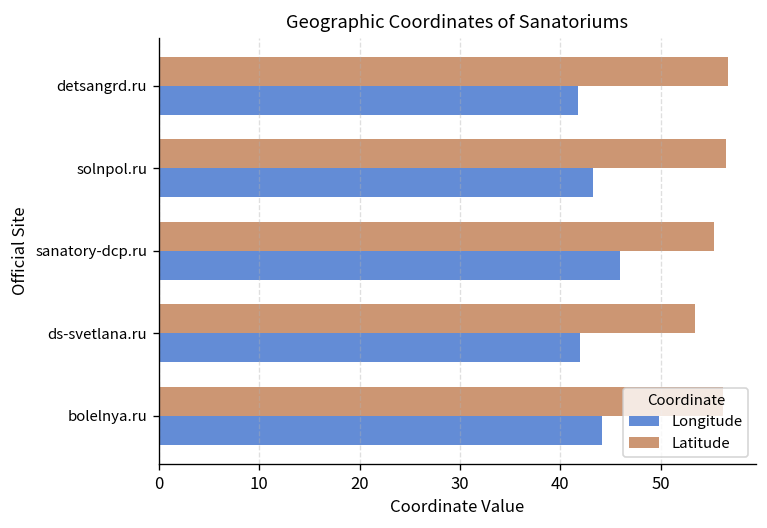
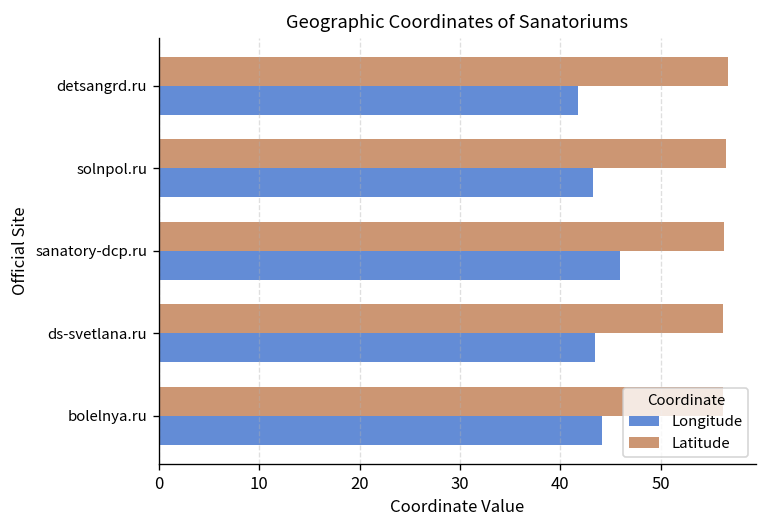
  {
    "Longitude": {
      "detsangrd.ru": 42,
      "solnpol.ru": 43,
      "sanatory-dcp.ru": 46,
-     "ds-svetlana.ru": 42,
+     "ds-svetlana.ru": 43,
      "bolelnya.ru": 44
    },
    "Latitude": {
      "detsangrd.ru": 57,
      "solnpol.ru": 56,
-     "sanatory-dcp.ru": 55,
-     "ds-svetlana.ru": 53
+     "sanatory-dcp.ru": 56,
+     "ds-svetlana.ru": 56
    }
  }
